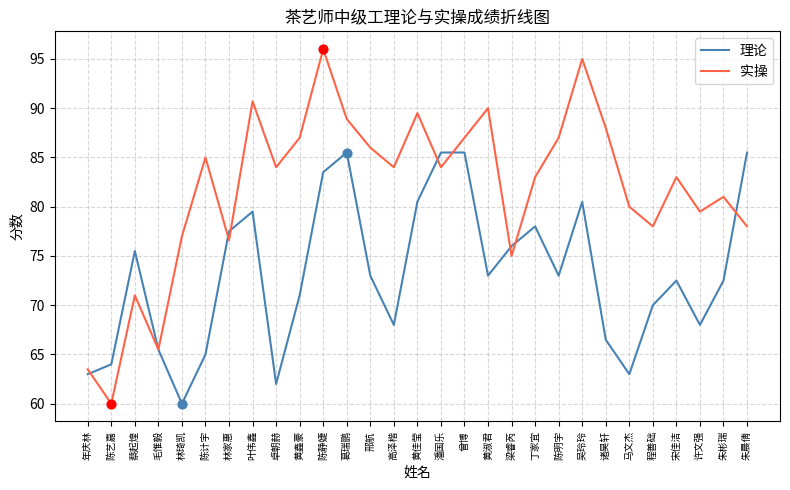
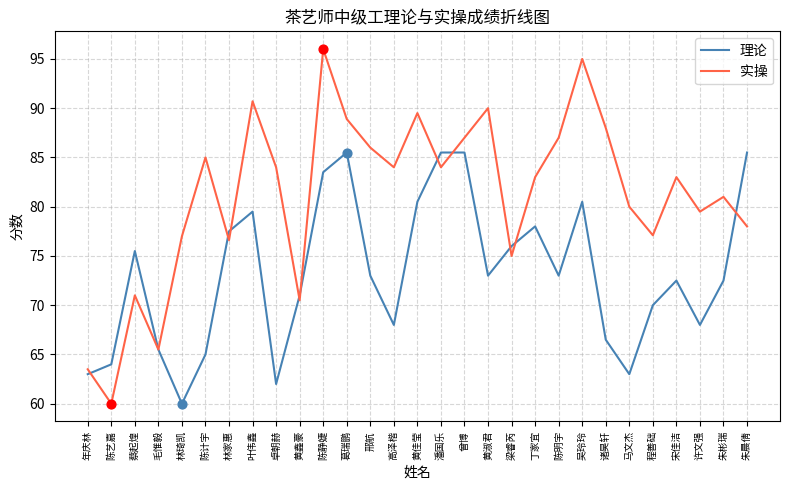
  {
    "实操": {
      "年庆林": 64,
      "蔡起煌": 71,
      "林琦凯": 77,
      "陈计宇": 85,
      "林家惠": 77,
      "叶伟鑫": 91,
      "卓朝赫": 84,
-     "黄鑫豪": 87,
+     "黄鑫豪": 71,
      "葛瑞鹏": 89,
      "邢航": 86,
      "高泽楷": 84,
      "黄佳莹": 90,
      "潘国乐": 84,
      "曾博": 87,
      "黄淑君": 90,
      "梁睿芮": 75,
      "丁家宜": 83,
      "陈明宇": 87,
      "吴玲玲": 95,
      "诸昊轩": 88,
      "马文杰": 80,
-     "程善础": 78,
+     "程善础": 77,
      "宋佳洁": 83,
      "许文强": 80,
      "朱彬瑞": 81,
      "朱晨倩": 78
    }
  }
